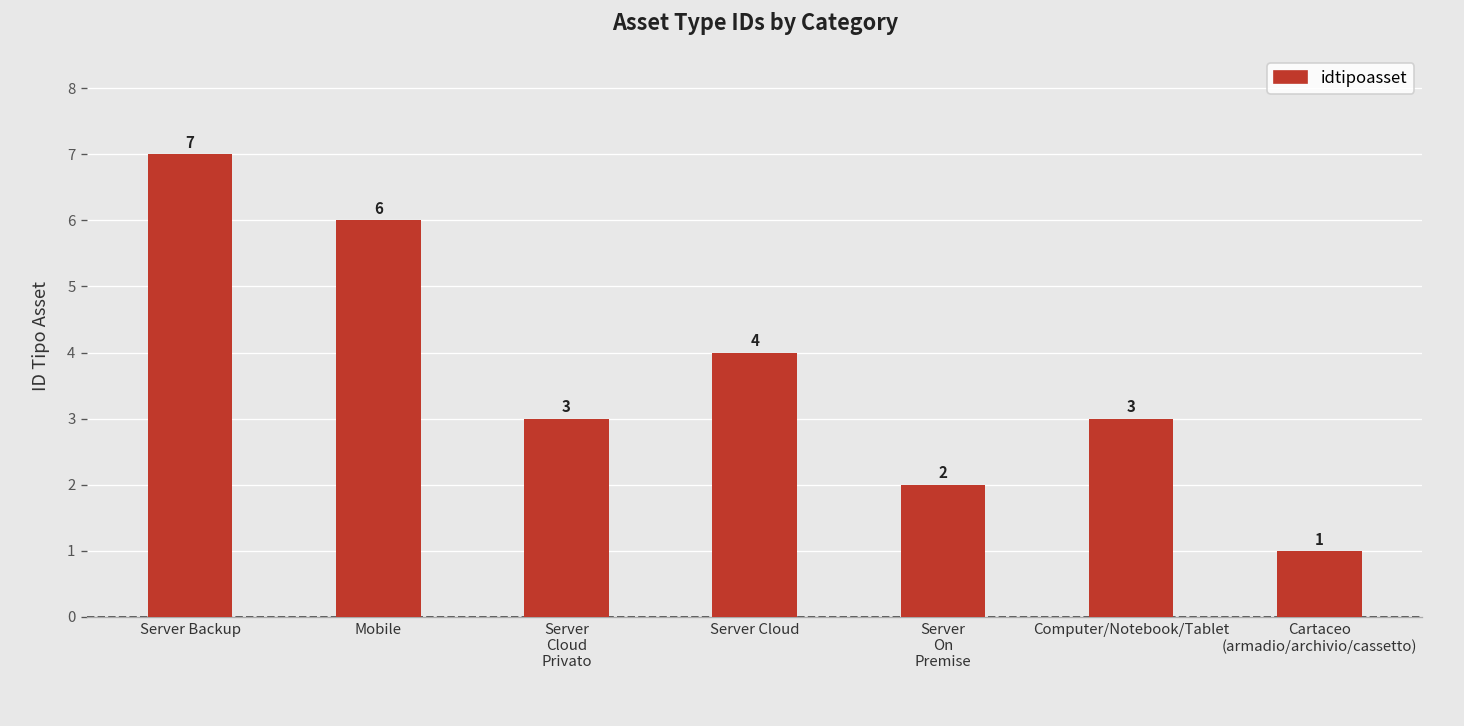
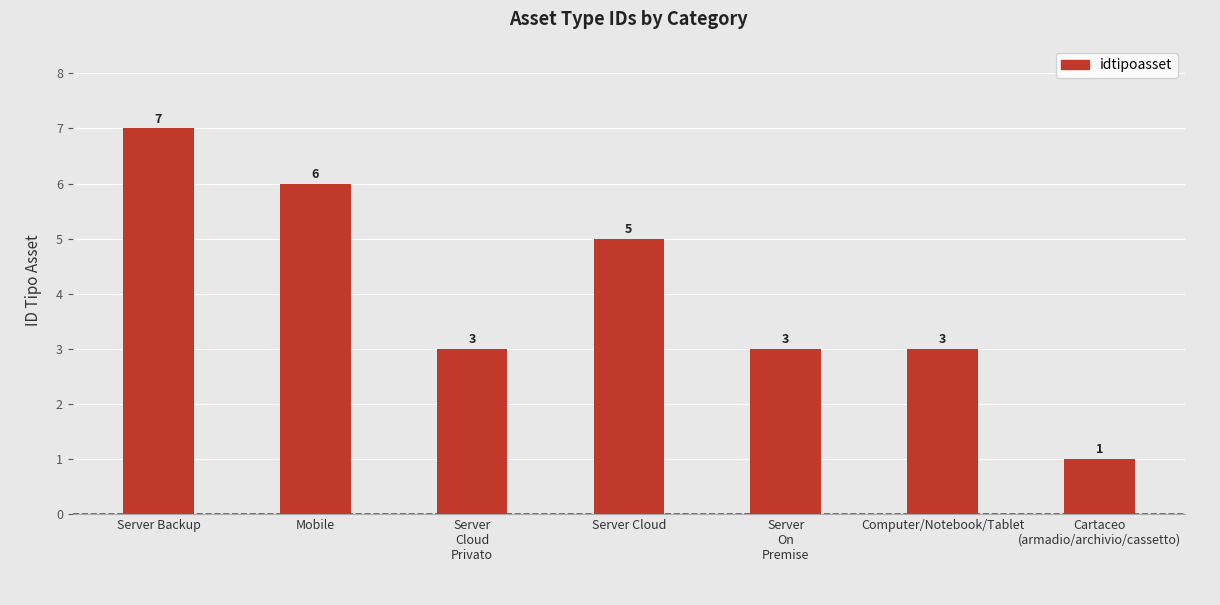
  {
    "Server Backup": 7,
    "Mobile": 6,
    "Server Cloud Privato": 3,
-   "Server Cloud": 4,
-   "Server On Premise": 2,
+   "Server Cloud": 5,
+   "Server On Premise": 3,
    "Computer/Notebook/Tablet": 3,
    "Cartaceo (armadio/archivio/cassetto)": 1
  }
